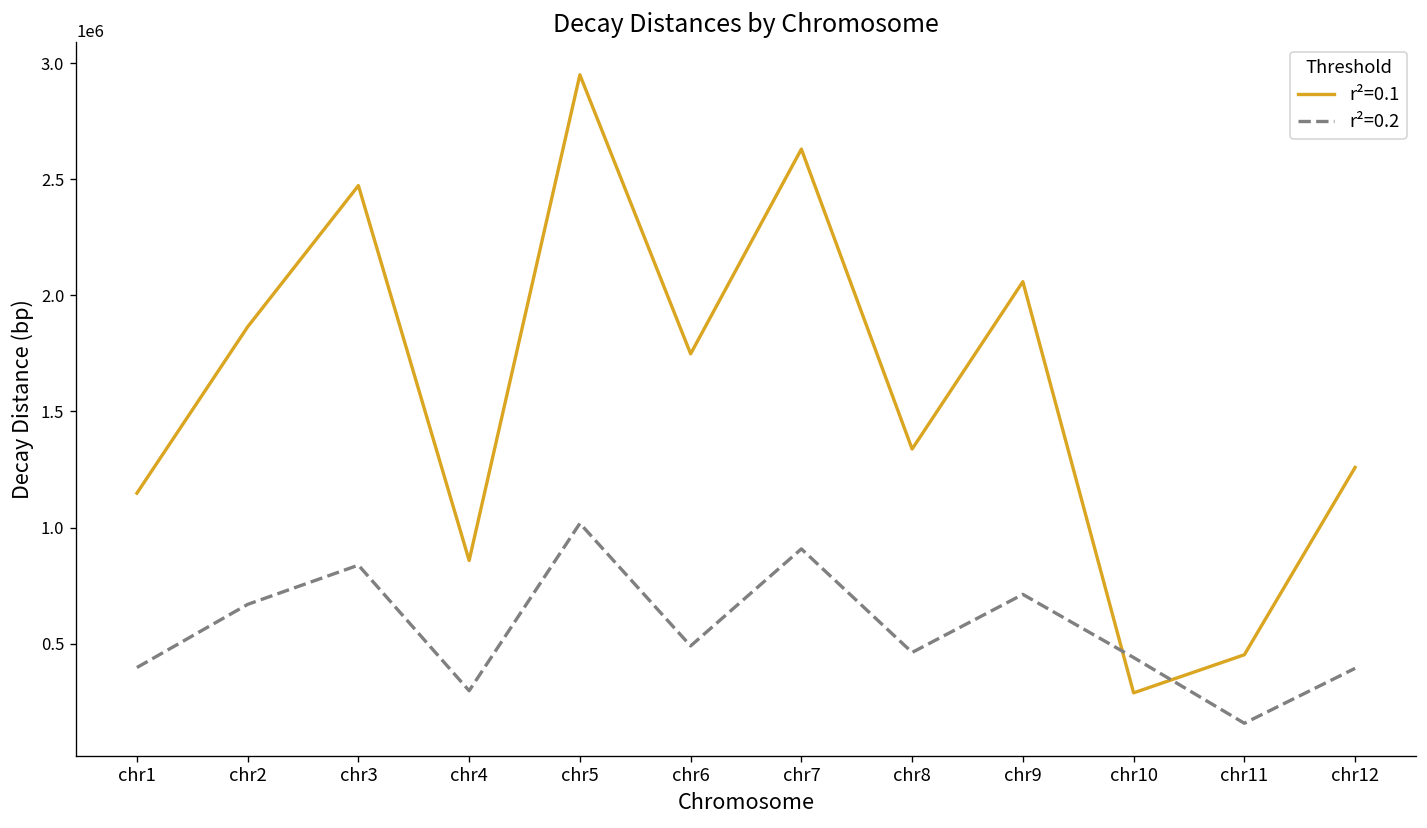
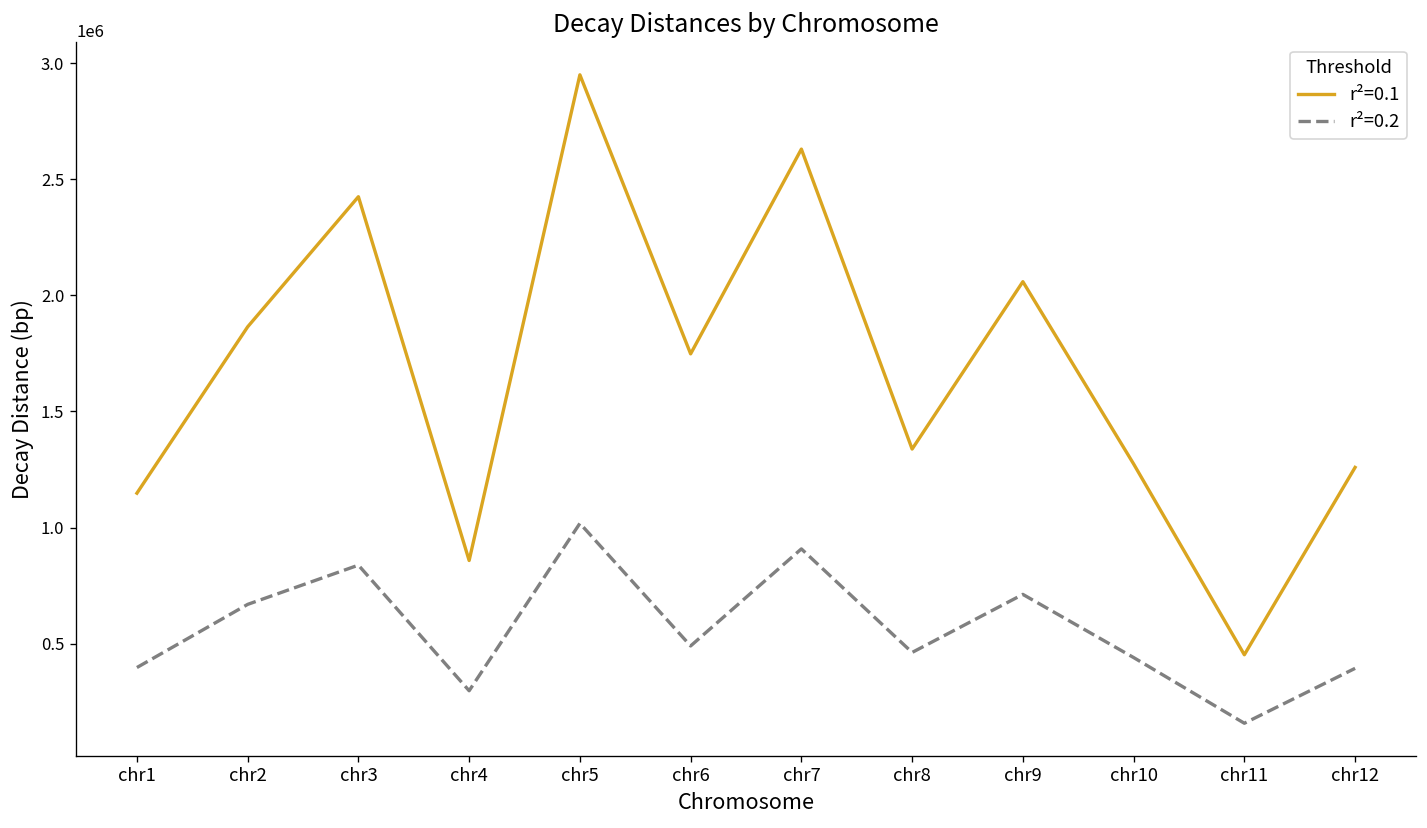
  {
    "r²=0.1": {
      "chr1": 1150000,
      "chr2": 1860000,
-     "chr3": 2470000,
+     "chr3": 2430000,
      "chr4": 860000,
      "chr5": 2950000,
      "chr6": 1750000,
      "chr7": 2630000,
      "chr8": 1340000,
      "chr9": 2060000,
-     "chr10": 290000,
+     "chr10": 1270000,
      "chr11": 450000,
      "chr12": 1260000
    },
    "r²=0.2": {
      "chr1": 400000,
      "chr2": 670000,
      "chr3": 840000,
      "chr4": 300000,
      "chr5": 1020000,
      "chr6": 490000,
      "chr7": 910000,
      "chr8": 460000,
      "chr9": 710000,
      "chr10": 440000,
      "chr11": 160000,
      "chr12": 390000
    }
  }
